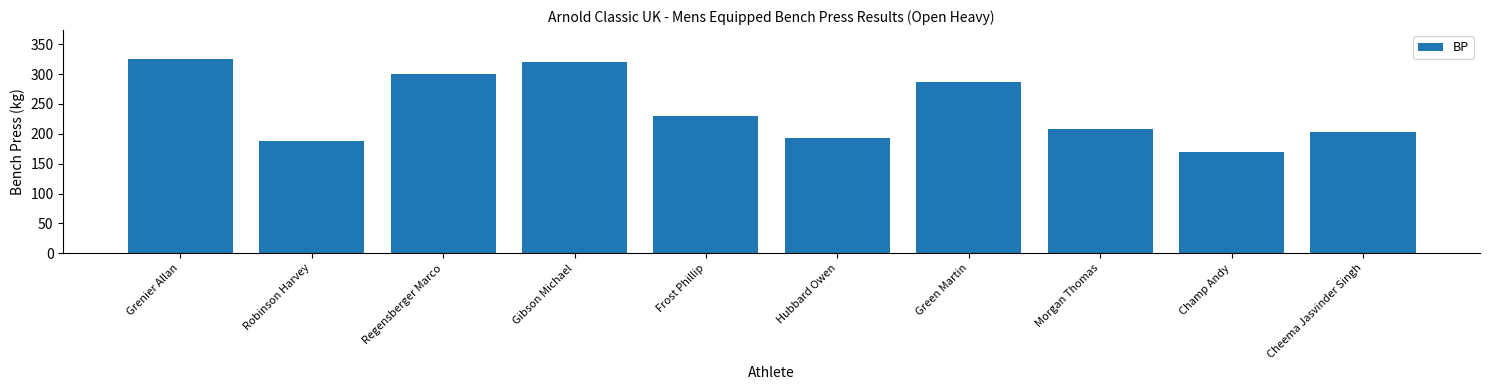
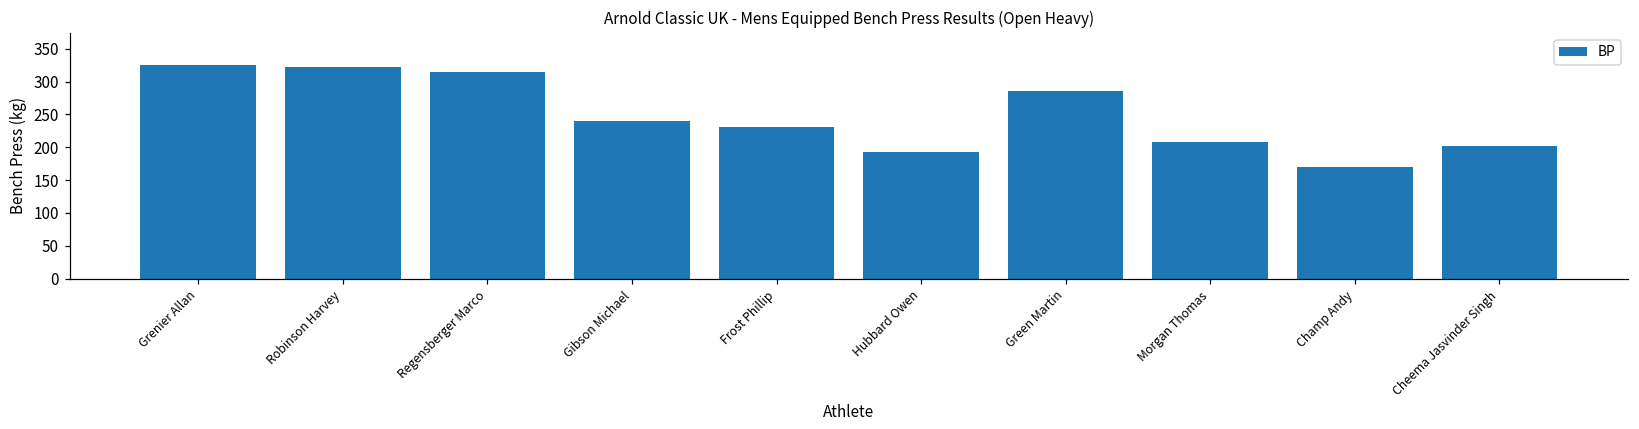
  {
    "Grenier Allan": 330,
-   "Robinson Harvey": 190,
-   "Regensberger Marco": 300,
-   "Gibson Michael": 320,
+   "Robinson Harvey": 320,
+   "Regensberger Marco": 320,
+   "Gibson Michael": 240,
    "Frost Phillip": 230,
    "Hubbard Owen": 190,
    "Green Martin": 290,
    "Morgan Thomas": 210,
    "Champ Andy": 170,
    "Cheema Jasvinder Singh": 200
  }
